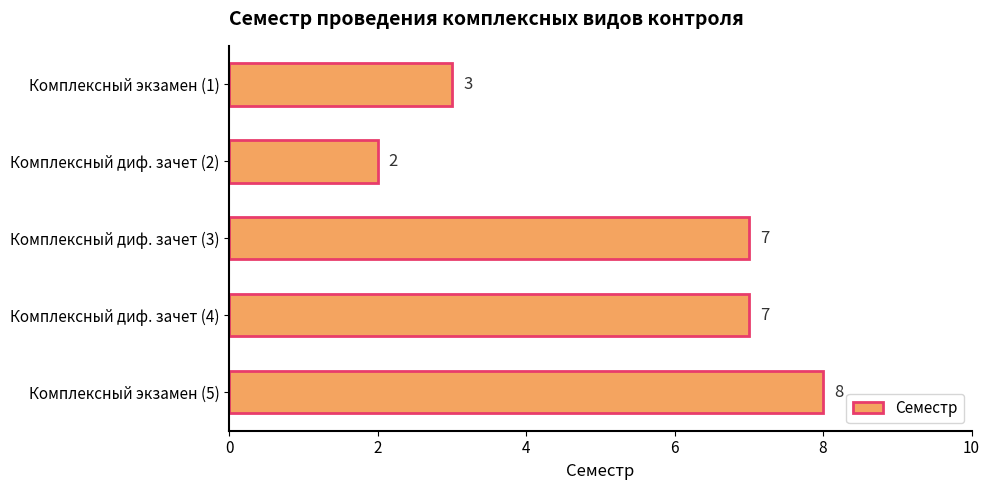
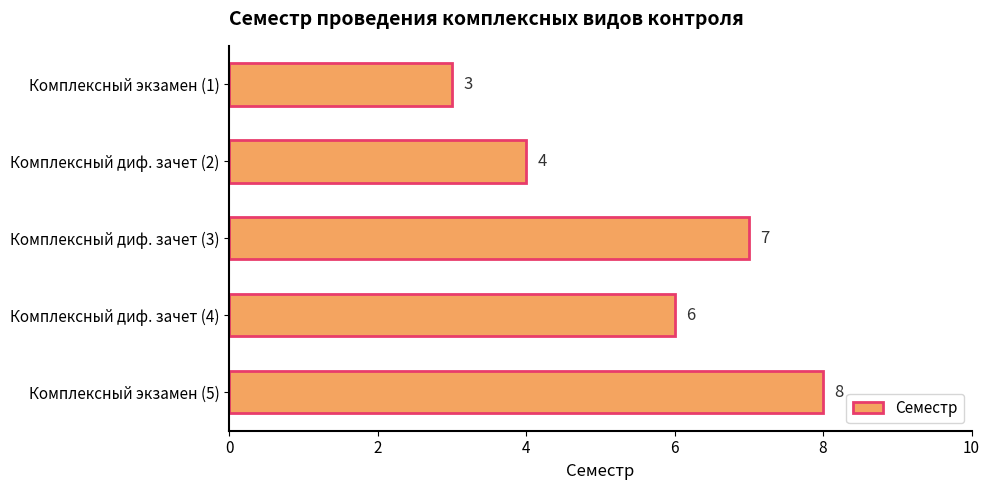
  {
    "Комплексный экзамен (1)": 3,
-   "Комплексный диф. зачет (2)": 2,
+   "Комплексный диф. зачет (2)": 4,
    "Комплексный диф. зачет (3)": 7,
-   "Комплексный диф. зачет (4)": 7,
+   "Комплексный диф. зачет (4)": 6,
    "Комплексный экзамен (5)": 8
  }
